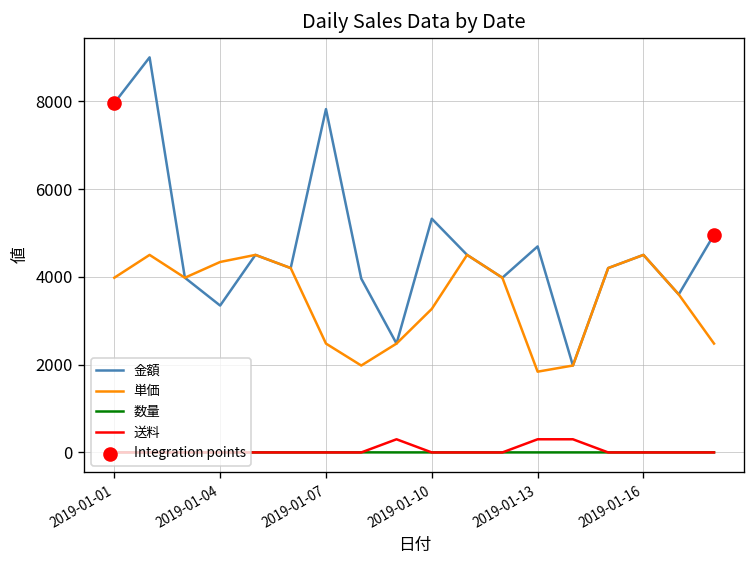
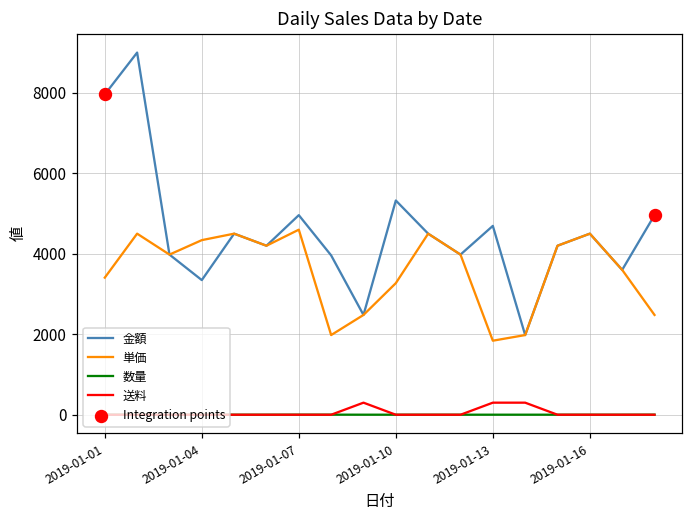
  {
    "金額": {
      "2019-01-04": 3300,
-     "2019-01-07": 7800,
+     "2019-01-07": 5000,
      "2019-01-10": 5300,
      "2019-01-13": 4700
    },
    "単価": {
-     "2019-01-01": 4000,
+     "2019-01-01": 3400,
      "2019-01-04": 4300,
-     "2019-01-07": 2500,
+     "2019-01-07": 4600,
      "2019-01-10": 3300,
      "2019-01-13": 1800
    },
    "数量": {
      "2019-01-13": 0
    }
  }
